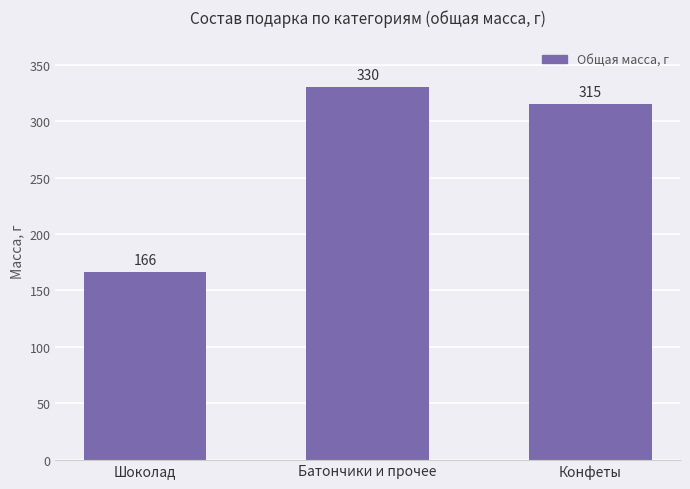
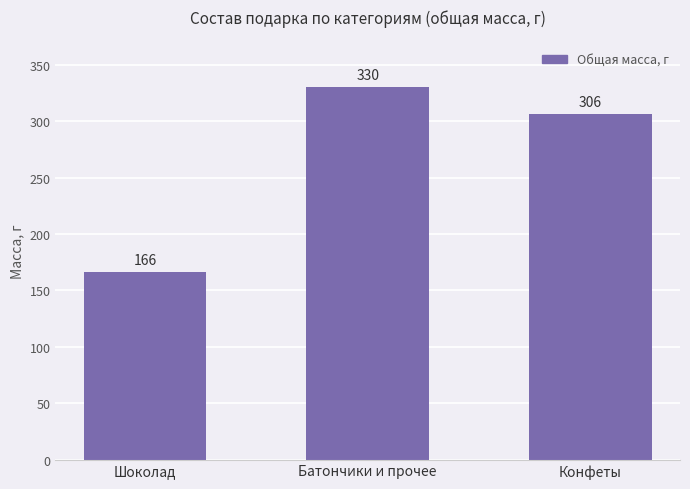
  {
    "Шоколад": 166,
    "Батончики и прочее": 330,
-   "Конфеты": 315
+   "Конфеты": 306
  }
